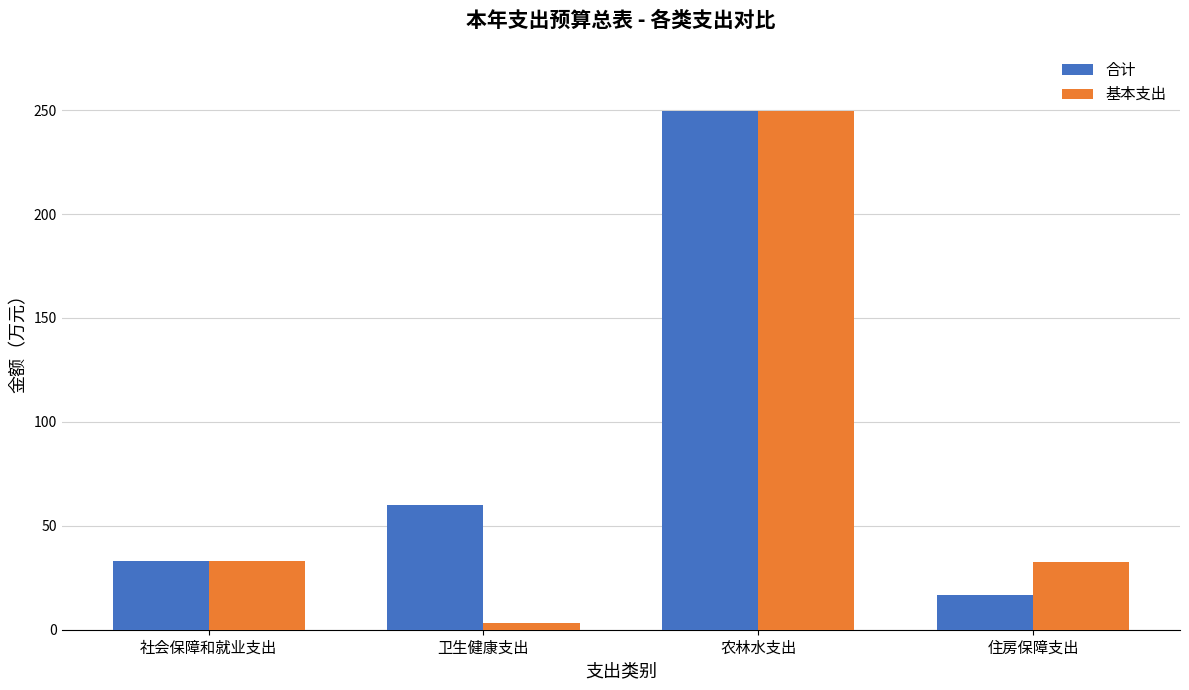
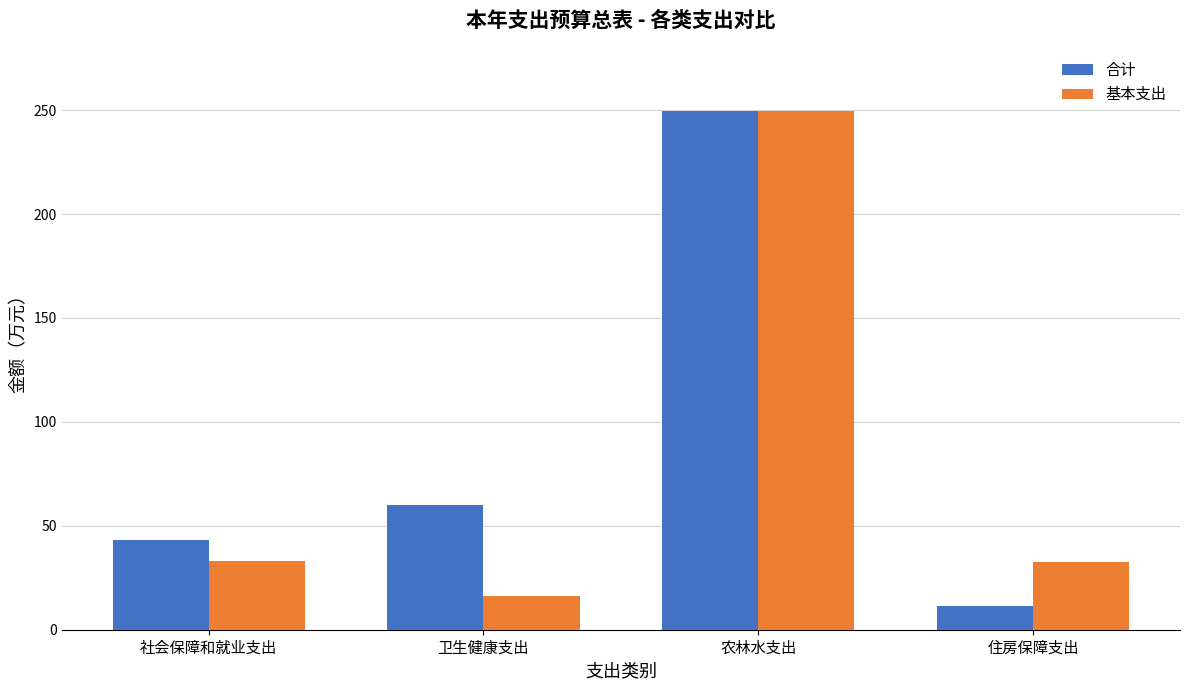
  {
    "合计": {
-     "社会保障和就业支出": 33,
+     "社会保障和就业支出": 43,
      "卫生健康支出": 60,
      "农林水支出": 250,
-     "住房保障支出": 17
+     "住房保障支出": 11
    },
    "基本支出": {
      "社会保障和就业支出": 33,
-     "卫生健康支出": 3,
+     "卫生健康支出": 16,
      "农林水支出": 250,
      "住房保障支出": 32
    }
  }
